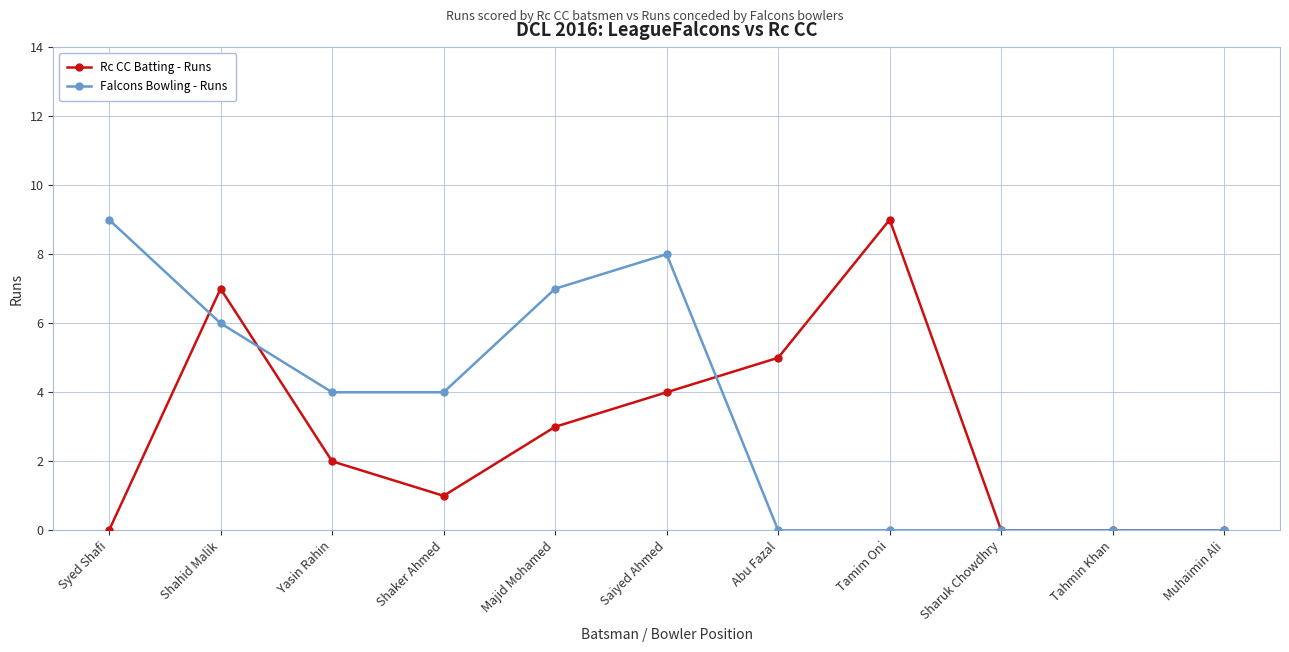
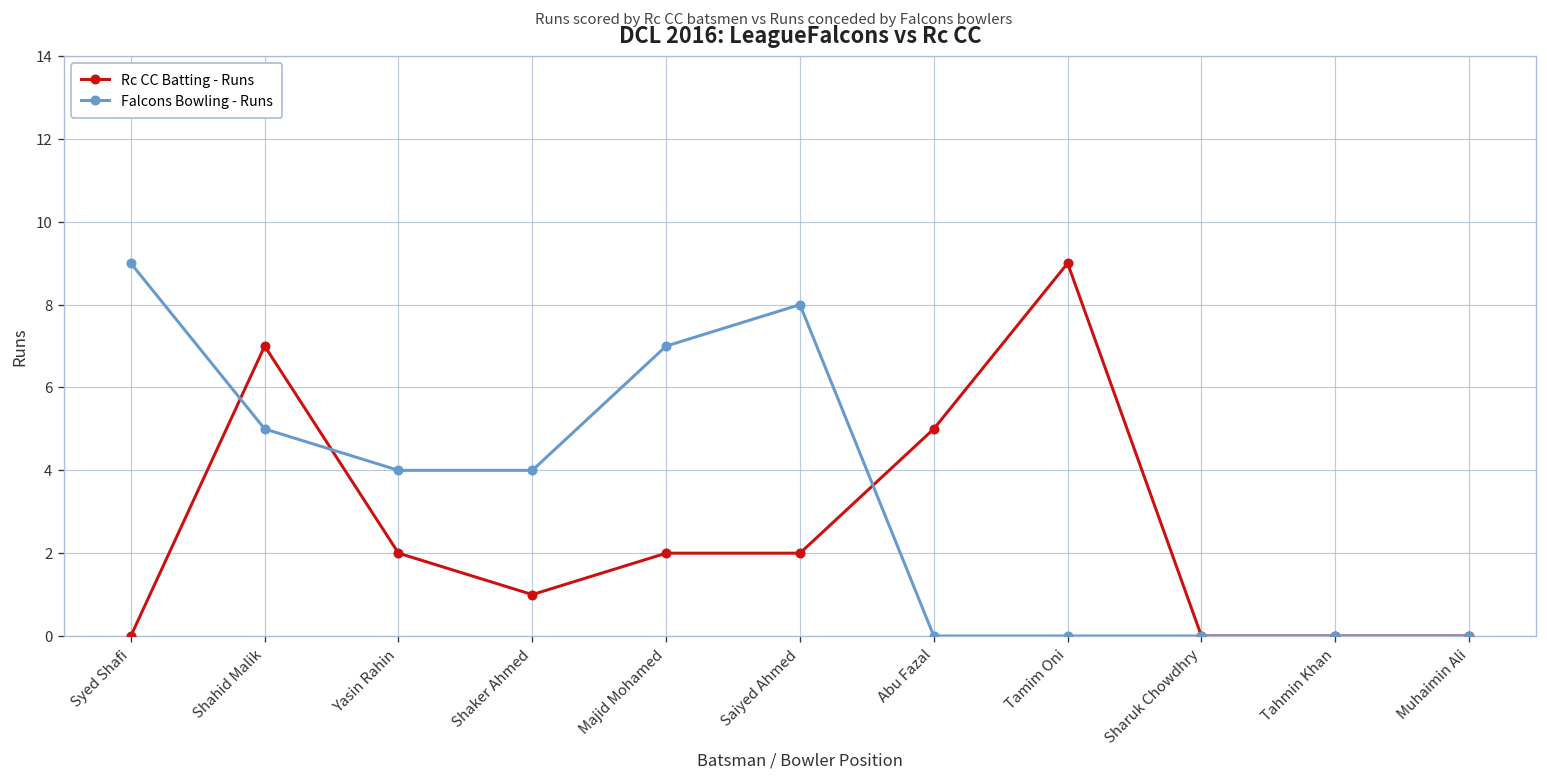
  {
    "Rc CC Batting - Runs": {
      "Syed Shafi": 0,
      "Shahid Malik": 7,
      "Yasin Rahin": 2,
      "Shaker Ahmed": 1,
-     "Majid Mohamed": 3,
-     "Saiyed Ahmed": 4,
+     "Majid Mohamed": 2,
+     "Saiyed Ahmed": 2,
      "Abu Fazal": 5,
      "Tamim Oni": 9
    },
    "Falcons Bowling - Runs": {
      "Syed Shafi": 9,
-     "Shahid Malik": 6,
+     "Shahid Malik": 5,
      "Yasin Rahin": 4,
      "Shaker Ahmed": 4,
      "Majid Mohamed": 7,
      "Saiyed Ahmed": 8,
      "Abu Fazal": 0,
      "Tamim Oni": 0
    }
  }
